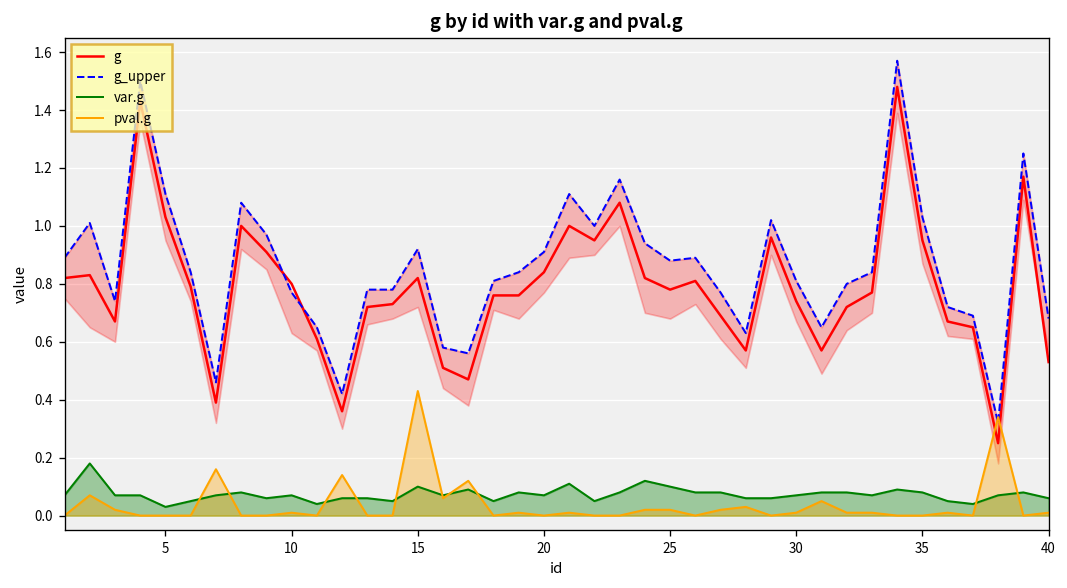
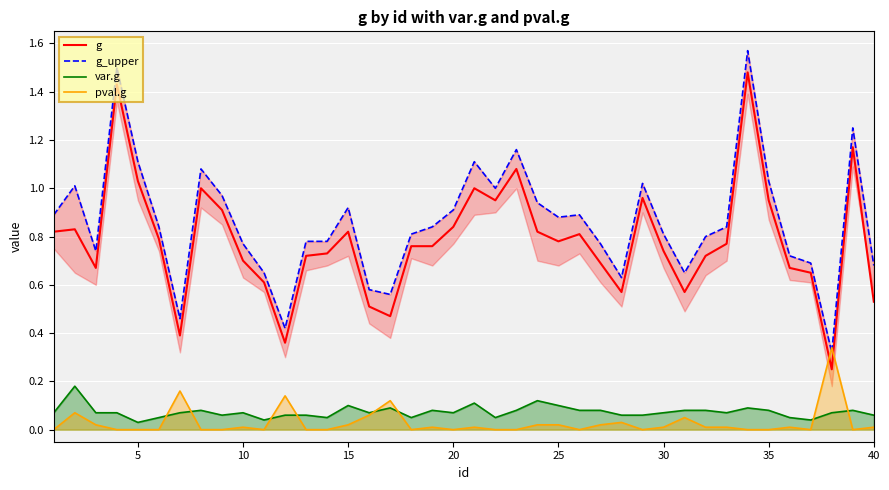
  {
    "g": {
      "5": 1.03,
-     "10": 0.8,
+     "10": 0.7,
      "15": 0.82,
      "20": 0.84,
      "25": 0.78,
      "30": 0.74,
      "35": 0.95,
      "40": 0.53
    },
    "g_upper": {
      "5": 1.11,
      "10": 0.77,
      "15": 0.92,
      "20": 0.91,
      "25": 0.88,
      "30": 0.81,
      "35": 1.03,
      "40": 0.68
    },
    "var.g": {
      "5": 0.03,
      "10": 0.07,
      "15": 0.10,
      "20": 0.07,
      "25": 0.10,
      "30": 0.07,
      "35": 0.08,
      "40": 0.06
    },
    "pval.g": {
      "5": 0.00,
      "10": 0.01,
-     "15": 0.43,
+     "15": 0.02,
      "20": 0.00,
      "25": 0.02,
      "30": 0.01,
      "35": 0.00,
      "40": 0.01
    }
  }
